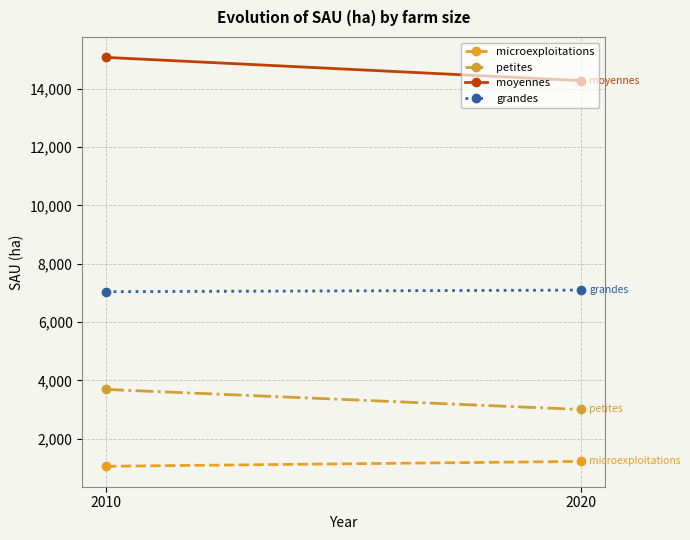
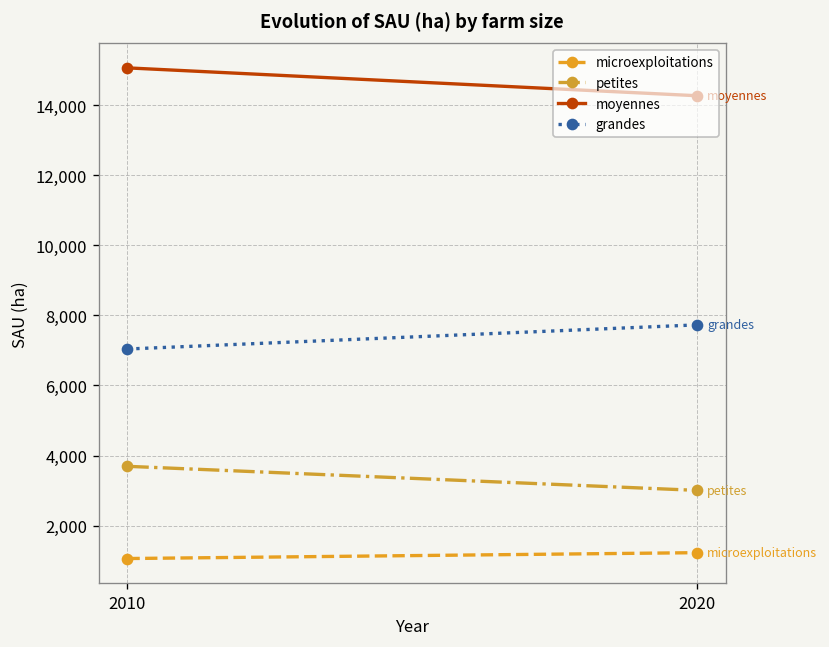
  {
    "moyennes": {
      "2010": "15,100"
    },
    "grandes": {
      "2010": "7,000",
-     "2020": "7,100"
+     "2020": "7,700"
    }
  }
